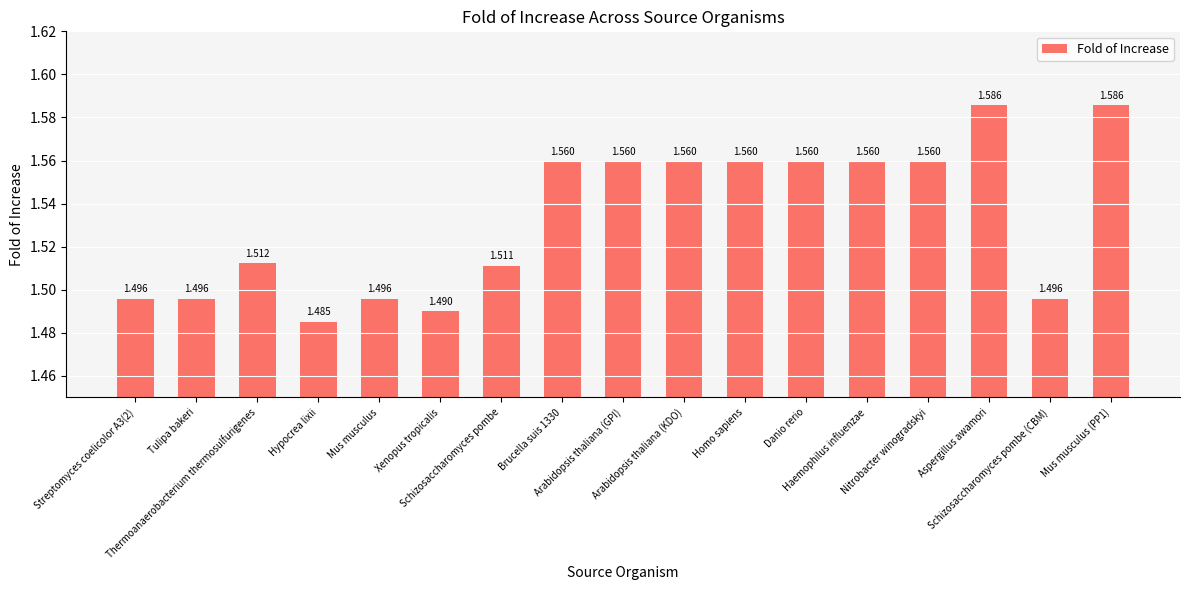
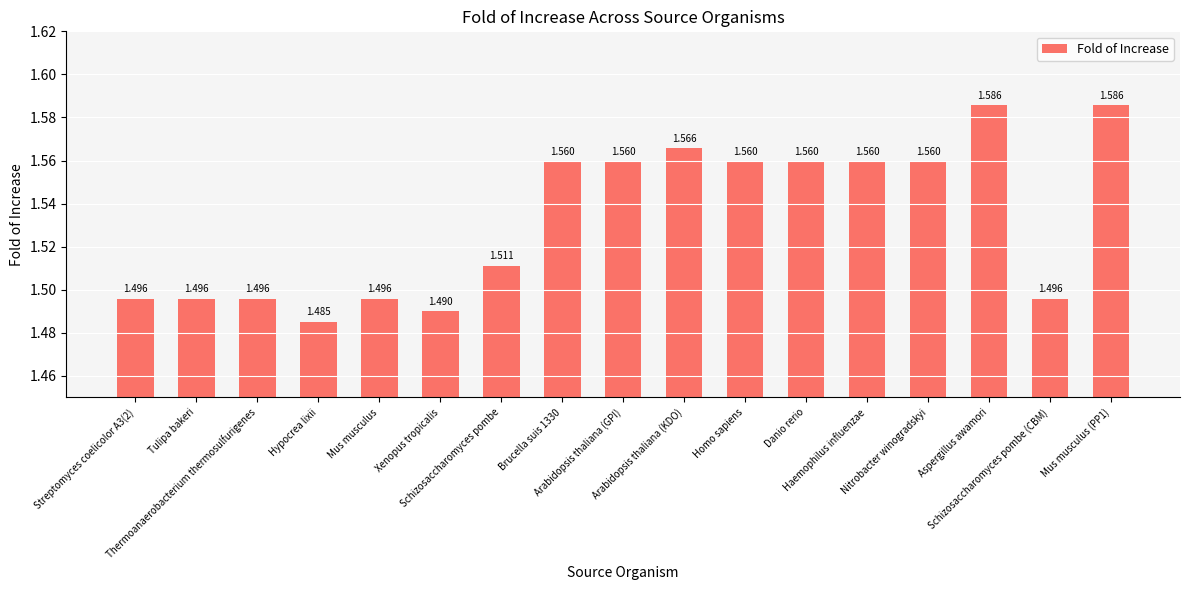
  {
    "Streptomyces coelicolor A3(2)": 1.496,
    "Tulipa bakeri": 1.496,
-   "Thermoanaerobacterium thermosulfurigenes": 1.512,
+   "Thermoanaerobacterium thermosulfurigenes": 1.496,
    "Hypocrea lixii": 1.485,
    "Mus musculus": 1.496,
    "Xenopus tropicalis": 1.490,
    "Schizosaccharomyces pombe": 1.511,
    "Brucella suis 1330": 1.560,
    "Arabidopsis thaliana (GPI)": 1.560,
-   "Arabidopsis thaliana (KDO)": 1.560,
+   "Arabidopsis thaliana (KDO)": 1.566,
    "Homo sapiens": 1.560,
    "Danio rerio": 1.560,
    "Haemophilus influenzae": 1.560,
    "Nitrobacter winogradskyi": 1.560,
    "Aspergillus awamori": 1.586,
    "Schizosaccharomyces pombe (CBM)": 1.496,
    "Mus musculus (PP1)": 1.586
  }
